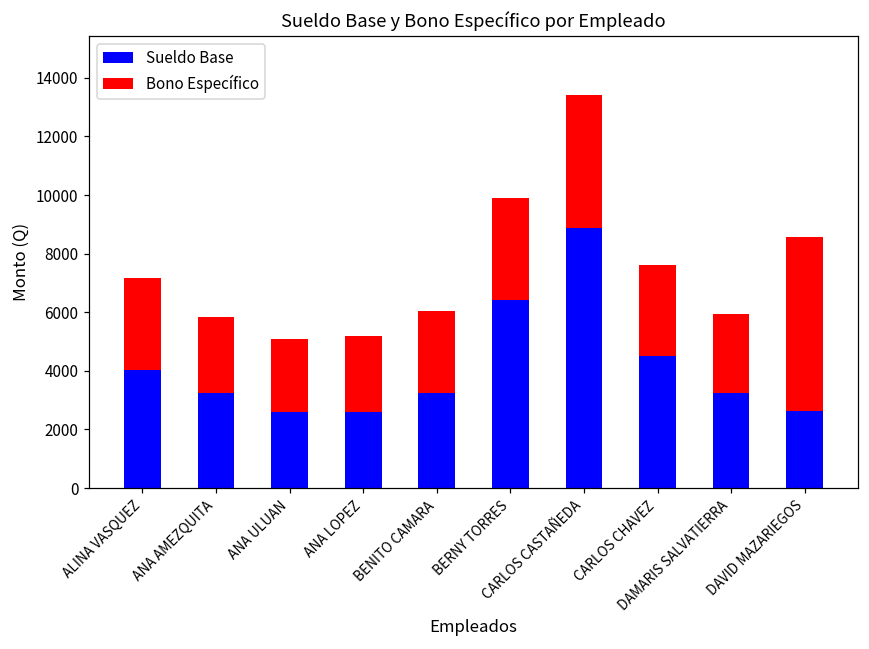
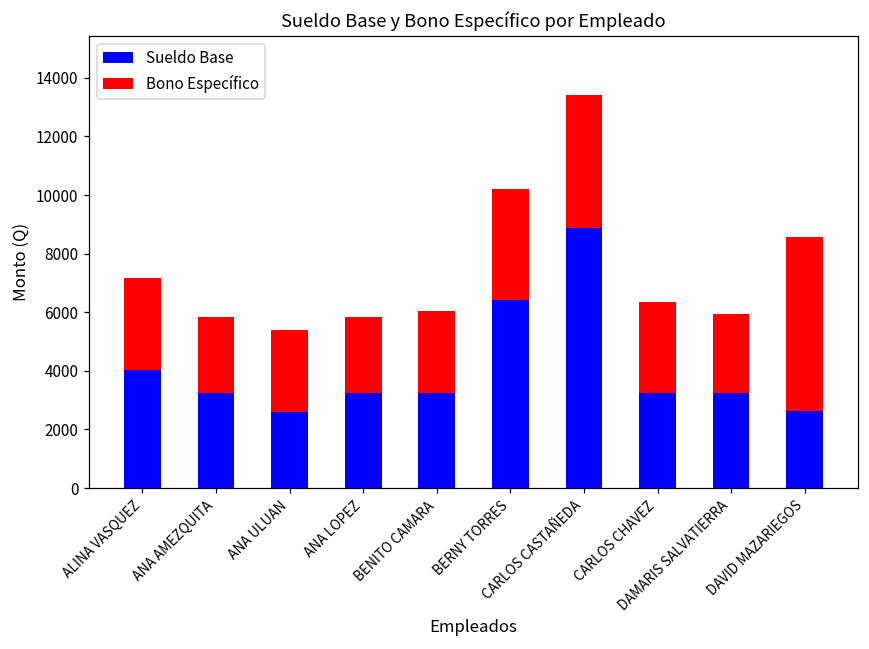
  {
    "Sueldo Base": {
      "ALINA VASQUEZ": 4000,
      "ANA AMEZQUITA": 3300,
      "ANA ULUAN": 2600,
-     "ANA LOPEZ": 2600,
+     "ANA LOPEZ": 3300,
      "BENITO CAMARA": 3300,
      "BERNY TORRES": 6400,
      "CARLOS CASTAÑEDA": 8900,
-     "CARLOS CHAVEZ": 4500,
+     "CARLOS CHAVEZ": 3300,
      "DAMARIS SALVATIERRA": 3300,
      "DAVID MAZARIEGOS": 2600
    },
    "Bono Específico": {
      "ALINA VASQUEZ": 3100,
      "ANA AMEZQUITA": 2600,
-     "ANA ULUAN": 2500,
+     "ANA ULUAN": 2800,
      "ANA LOPEZ": 2600,
      "BENITO CAMARA": 2800,
-     "BERNY TORRES": 3500,
+     "BERNY TORRES": 3800,
      "CARLOS CASTAÑEDA": 4500,
      "CARLOS CHAVEZ": 3100,
      "DAMARIS SALVATIERRA": 2700,
      "DAVID MAZARIEGOS": 5900
    }
  }
